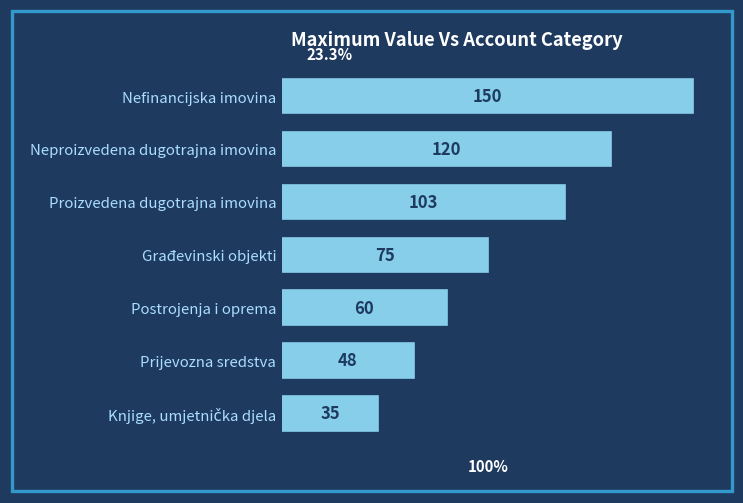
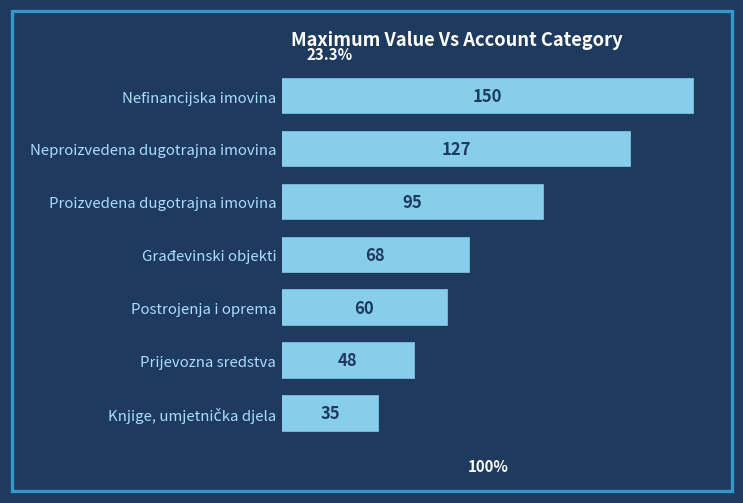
  {
    "Nefinancijska imovina": 150,
-   "Neproizvedena dugotrajna imovina": 120,
-   "Proizvedena dugotrajna imovina": 103,
-   "Građevinski objekti": 75,
+   "Neproizvedena dugotrajna imovina": 127,
+   "Proizvedena dugotrajna imovina": 95,
+   "Građevinski objekti": 68,
    "Postrojenja i oprema": 60,
    "Prijevozna sredstva": 48,
    "Knjige, umjetnička djela": 35
  }
